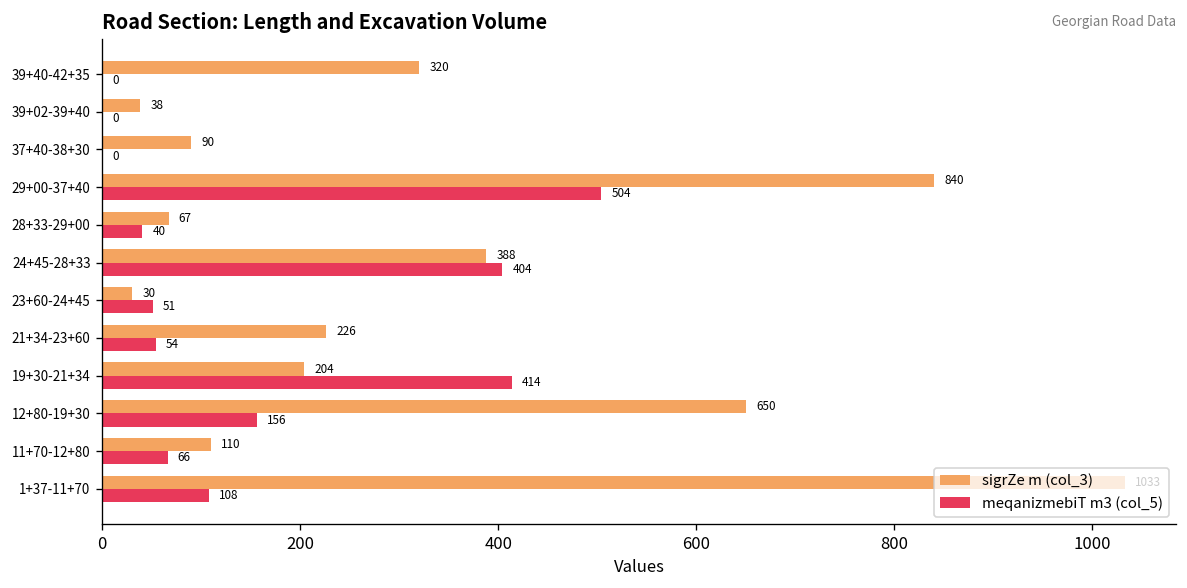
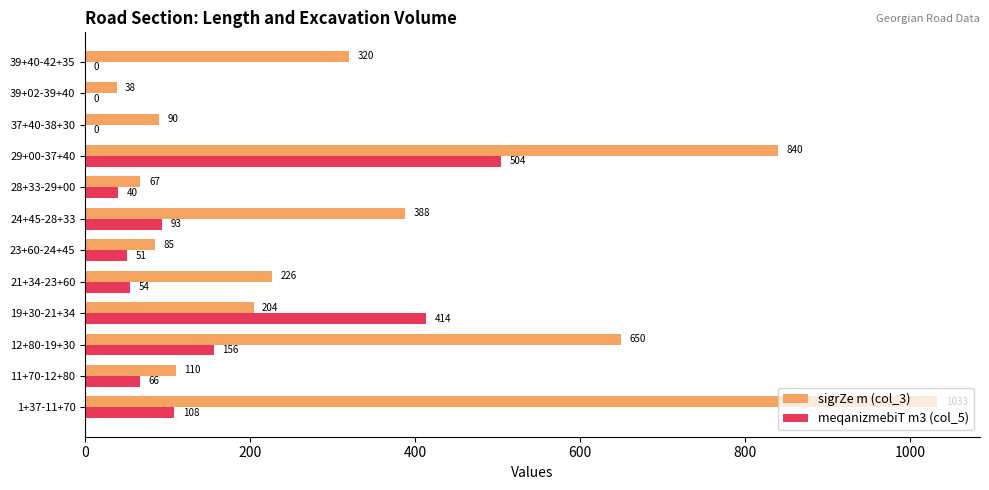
  {
    "sigrZe m (col_3)": {
      "39+40-42+35": 320,
      "39+02-39+40": 38,
      "37+40-38+30": 90,
      "29+00-37+40": 840,
      "28+33-29+00": 67,
      "24+45-28+33": 388,
-     "23+60-24+45": 30,
+     "23+60-24+45": 85,
      "21+34-23+60": 226,
      "19+30-21+34": 204,
      "12+80-19+30": 650,
      "11+70-12+80": 110
    },
    "meqanizmebiT m3 (col_5)": {
      "39+40-42+35": 0,
      "39+02-39+40": 0,
      "37+40-38+30": 0,
      "29+00-37+40": 504,
      "28+33-29+00": 40,
-     "24+45-28+33": 404,
+     "24+45-28+33": 93,
      "23+60-24+45": 51,
      "21+34-23+60": 54,
      "19+30-21+34": 414,
      "12+80-19+30": 156,
      "11+70-12+80": 66,
      "1+37-11+70": 108
    }
  }
